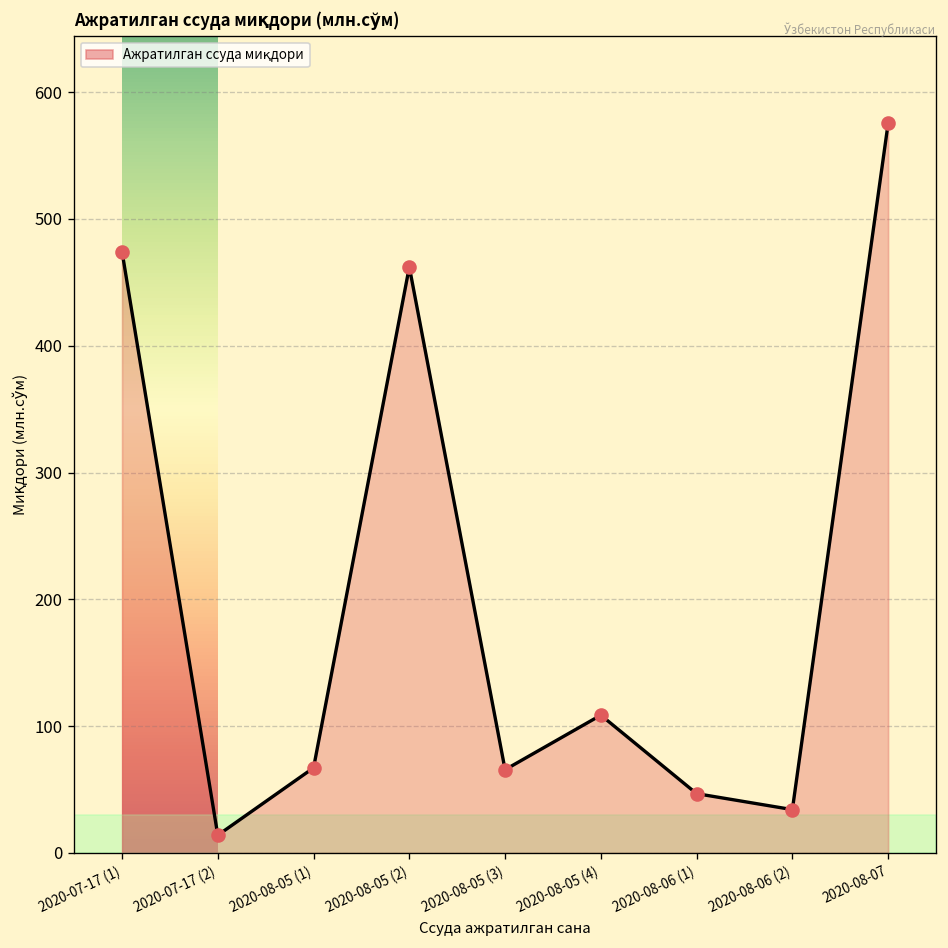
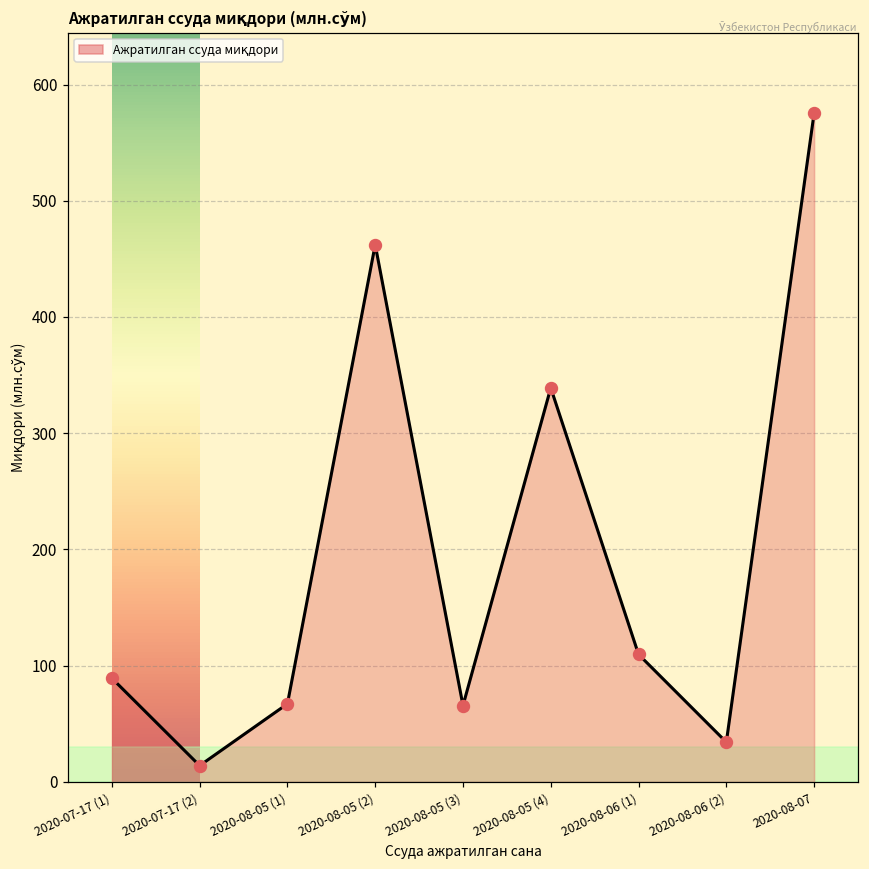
  {
-   "2020-07-17 (1)": 474,
+   "2020-07-17 (1)": 89,
    "2020-07-17 (2)": 14,
    "2020-08-05 (1)": 67,
    "2020-08-05 (2)": 462,
    "2020-08-05 (3)": 66,
-   "2020-08-05 (4)": 109,
-   "2020-08-06 (1)": 47,
+   "2020-08-05 (4)": 339,
+   "2020-08-06 (1)": 110,
    "2020-08-06 (2)": 34,
    "2020-08-07": 575
  }
